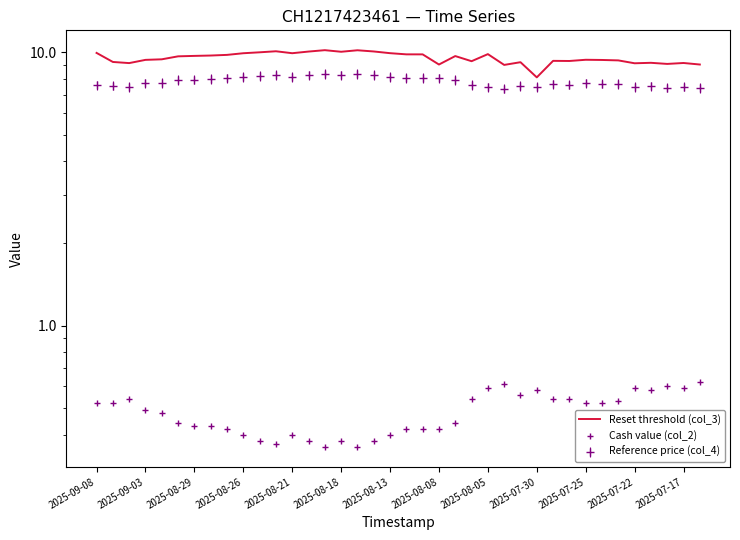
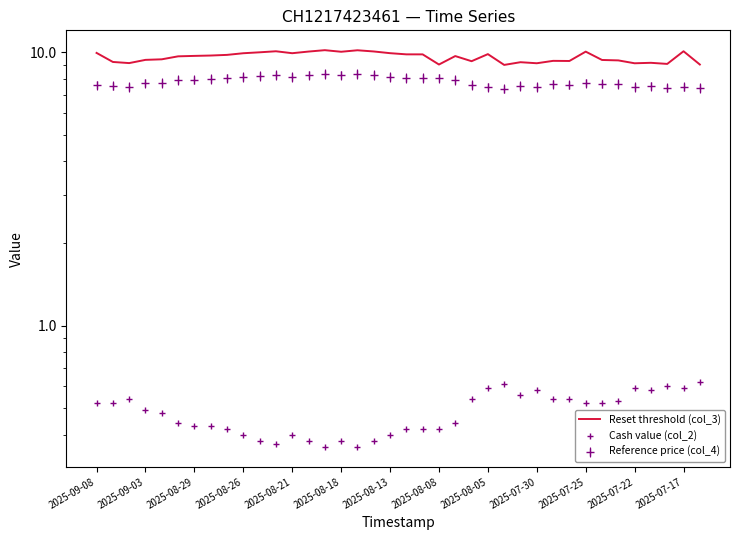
  {
    "Reset threshold (col_3)": {
      "2025-09-08": 10.0,
      "2025-09-03": 9.4,
      "2025-08-29": 9.7,
      "2025-08-26": 9.9,
      "2025-08-21": 9.9,
      "2025-08-18": 10.1,
      "2025-08-13": 9.9,
      "2025-08-08": 9.0,
      "2025-08-05": 9.9,
-     "2025-07-30": 8.1,
-     "2025-07-25": 9.4,
+     "2025-07-30": 9.1,
+     "2025-07-25": 10.1,
      "2025-07-22": 9.1,
-     "2025-07-17": 9.1
+     "2025-07-17": 10.1
    }
  }
